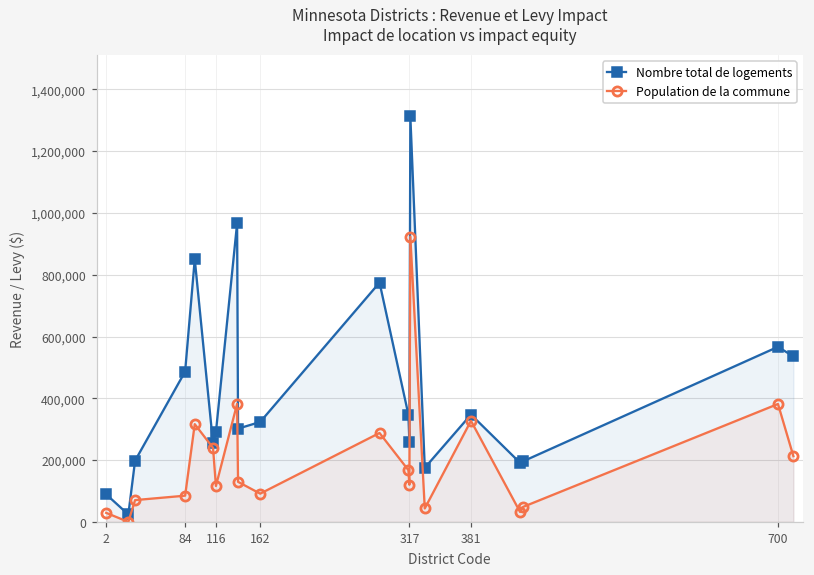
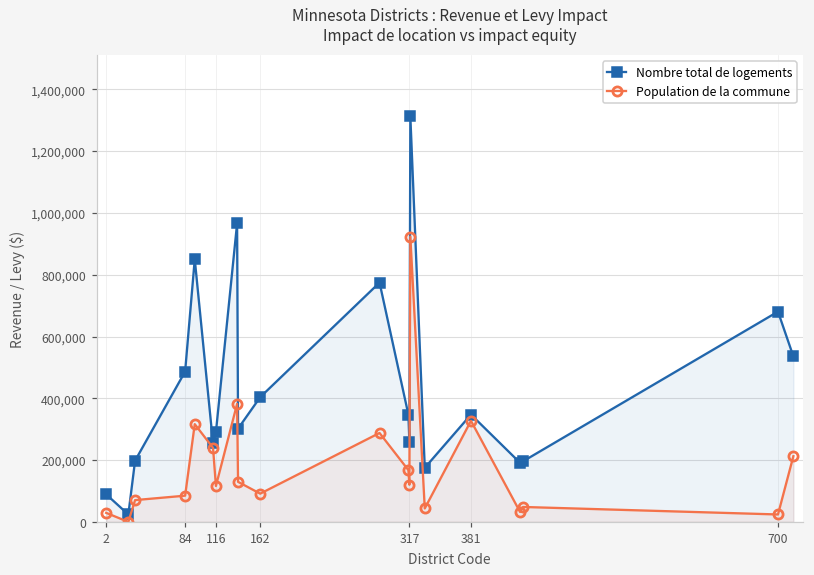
  {
    "Nombre total de logements": {
      "2": "90,000",
      "84": "490,000",
      "116": "290,000",
-     "162": "320,000",
+     "162": "400,000",
      "317": "260,000",
      "381": "350,000",
-     "700": "570,000"
+     "700": "680,000"
    },
    "Population de la commune": {
      "2": "30,000",
      "84": "80,000",
      "116": "120,000",
      "162": "90,000",
      "317": "120,000",
      "381": "330,000",
-     "700": "380,000"
+     "700": "20,000"
    }
  }
